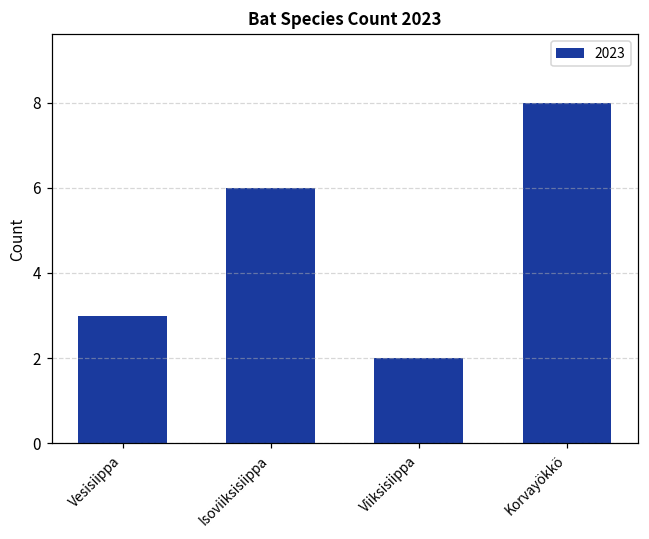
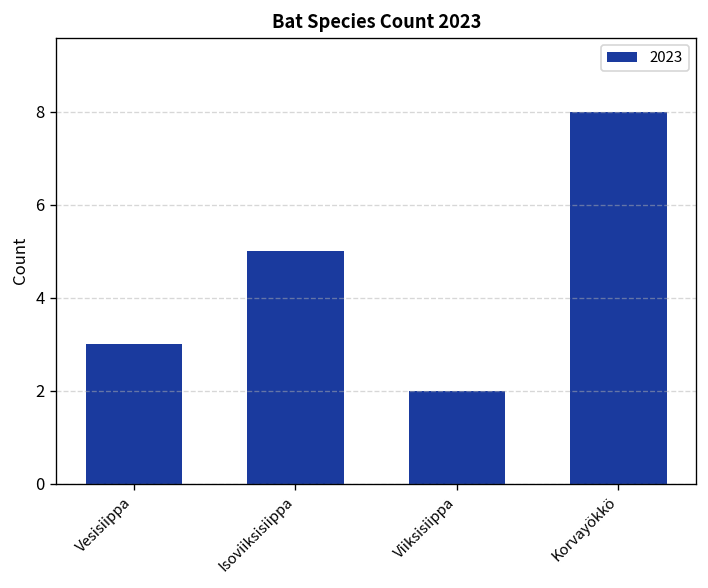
  {
    "Vesisiippa": 3,
-   "Isoviiksisiippa": 6,
+   "Isoviiksisiippa": 5,
    "Viiksisiippa": 2,
    "Korvayökkö": 8
  }
